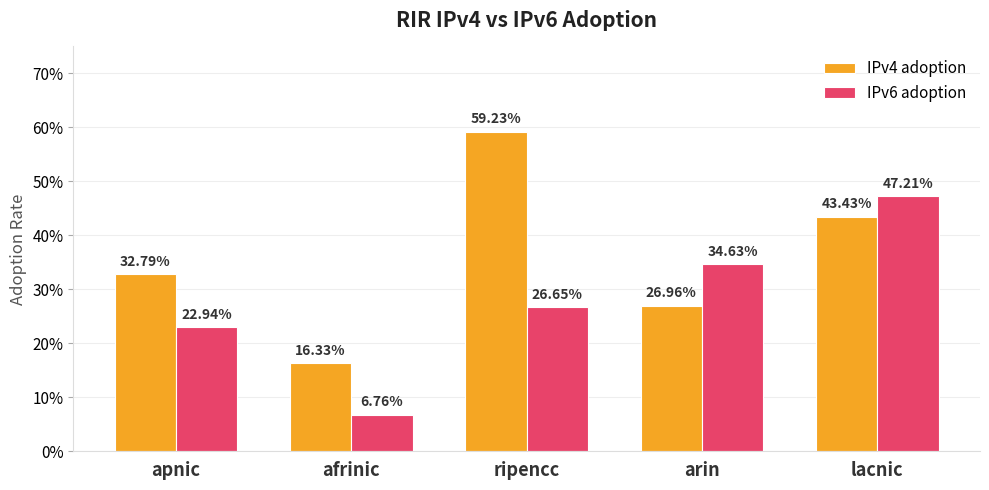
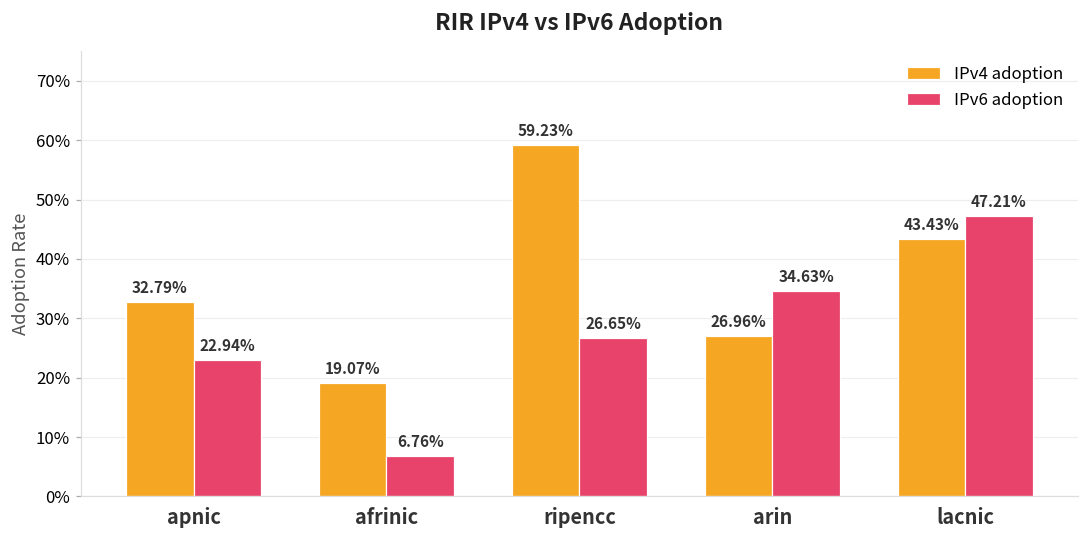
  {
    "IPv4 adoption": {
      "apnic": "32.79%",
-     "afrinic": "16.33%",
+     "afrinic": "19.07%",
      "ripencc": "59.23%",
      "arin": "26.96%",
      "lacnic": "43.43%"
    },
    "IPv6 adoption": {
      "apnic": "22.94%",
      "afrinic": "6.76%",
      "ripencc": "26.65%",
      "arin": "34.63%",
      "lacnic": "47.21%"
    }
  }
